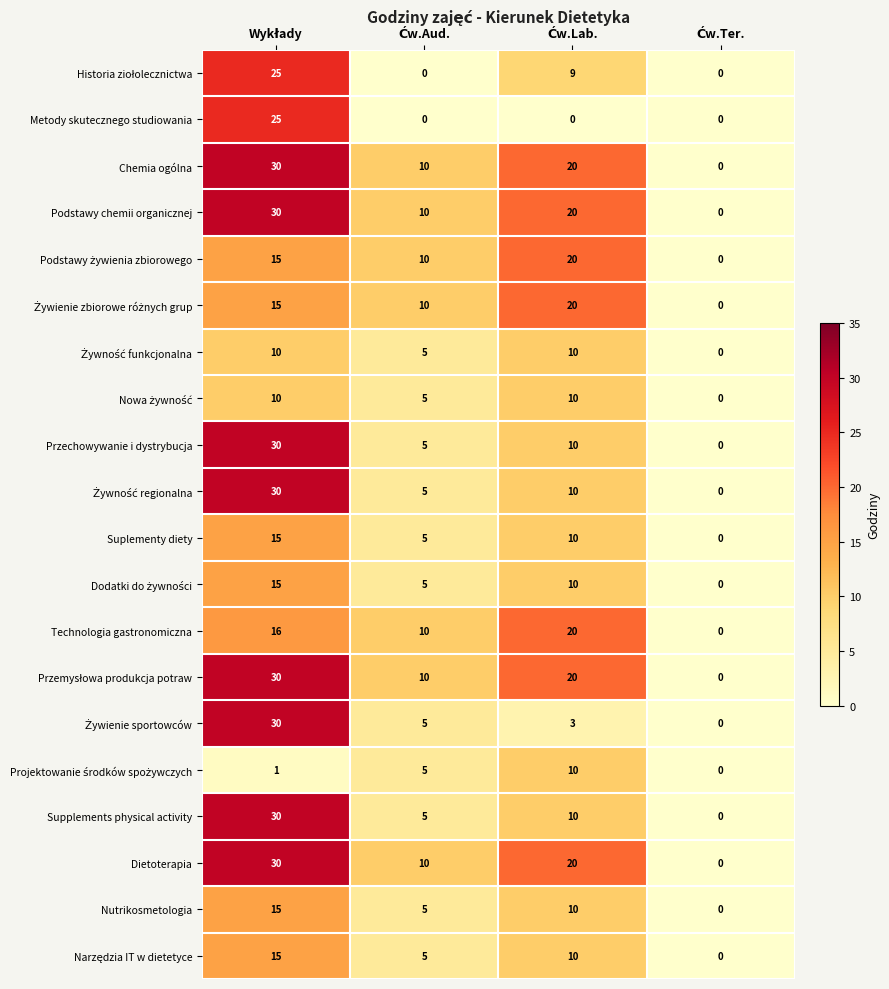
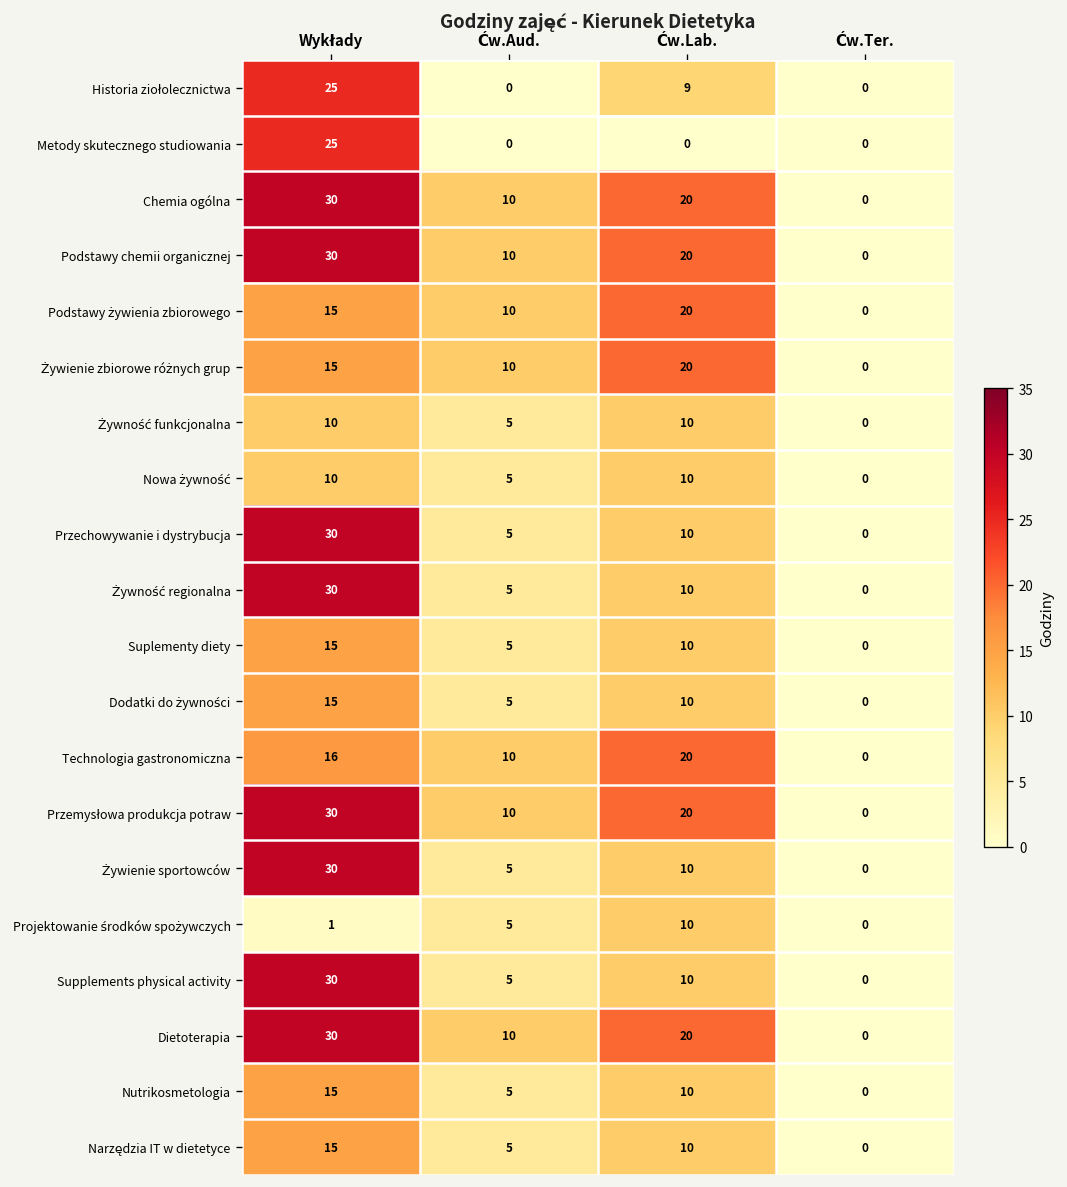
  {
    "Historia ziołolecznictwa": {
      "Wykłady": 25,
      "Ćw.Aud.": 0,
      "Ćw.Lab.": 9,
      "Ćw.Ter.": 0
    },
    "Metody skutecznego studiowania": {
      "Wykłady": 25,
      "Ćw.Aud.": 0,
      "Ćw.Lab.": 0,
      "Ćw.Ter.": 0
    },
    "Chemia ogólna": {
      "Wykłady": 30,
      "Ćw.Aud.": 10,
      "Ćw.Lab.": 20,
      "Ćw.Ter.": 0
    },
    "Podstawy chemii organicznej": {
      "Wykłady": 30,
      "Ćw.Aud.": 10,
      "Ćw.Lab.": 20,
      "Ćw.Ter.": 0
    },
    "Podstawy żywienia zbiorowego": {
      "Wykłady": 15,
      "Ćw.Aud.": 10,
      "Ćw.Lab.": 20,
      "Ćw.Ter.": 0
    },
    "Żywienie zbiorowe różnych grup": {
      "Wykłady": 15,
      "Ćw.Aud.": 10,
      "Ćw.Lab.": 20,
      "Ćw.Ter.": 0
    },
    "Żywność funkcjonalna": {
      "Wykłady": 10,
      "Ćw.Aud.": 5,
      "Ćw.Lab.": 10,
      "Ćw.Ter.": 0
    },
    "Nowa żywność": {
      "Wykłady": 10,
      "Ćw.Aud.": 5,
      "Ćw.Lab.": 10,
      "Ćw.Ter.": 0
    },
    "Przechowywanie i dystrybucja": {
      "Wykłady": 30,
      "Ćw.Aud.": 5,
      "Ćw.Lab.": 10,
      "Ćw.Ter.": 0
    },
    "Żywność regionalna": {
      "Wykłady": 30,
      "Ćw.Aud.": 5,
      "Ćw.Lab.": 10,
      "Ćw.Ter.": 0
    },
    "Suplementy diety": {
      "Wykłady": 15,
      "Ćw.Aud.": 5,
      "Ćw.Lab.": 10,
      "Ćw.Ter.": 0
    },
    "Dodatki do żywności": {
      "Wykłady": 15,
      "Ćw.Aud.": 5,
      "Ćw.Lab.": 10,
      "Ćw.Ter.": 0
    },
    "Technologia gastronomiczna": {
      "Wykłady": 16,
      "Ćw.Aud.": 10,
      "Ćw.Lab.": 20,
      "Ćw.Ter.": 0
    },
    "Przemysłowa produkcja potraw": {
      "Wykłady": 30,
      "Ćw.Aud.": 10,
      "Ćw.Lab.": 20,
      "Ćw.Ter.": 0
    },
    "Żywienie sportowców": {
      "Wykłady": 30,
      "Ćw.Aud.": 5,
-     "Ćw.Lab.": 3,
+     "Ćw.Lab.": 10,
      "Ćw.Ter.": 0
    },
    "Projektowanie środków spożywczych": {
      "Wykłady": 1,
      "Ćw.Aud.": 5,
      "Ćw.Lab.": 10,
      "Ćw.Ter.": 0
    },
    "Supplements physical activity": {
      "Wykłady": 30,
      "Ćw.Aud.": 5,
      "Ćw.Lab.": 10,
      "Ćw.Ter.": 0
    },
    "Dietoterapia": {
      "Wykłady": 30,
      "Ćw.Aud.": 10,
      "Ćw.Lab.": 20,
      "Ćw.Ter.": 0
    },
    "Nutrikosmetologia": {
      "Wykłady": 15,
      "Ćw.Aud.": 5,
      "Ćw.Lab.": 10,
      "Ćw.Ter.": 0
    },
    "Narzędzia IT w dietetyce": {
      "Wykłady": 15,
      "Ćw.Aud.": 5,
      "Ćw.Lab.": 10,
      "Ćw.Ter.": 0
    }
  }
